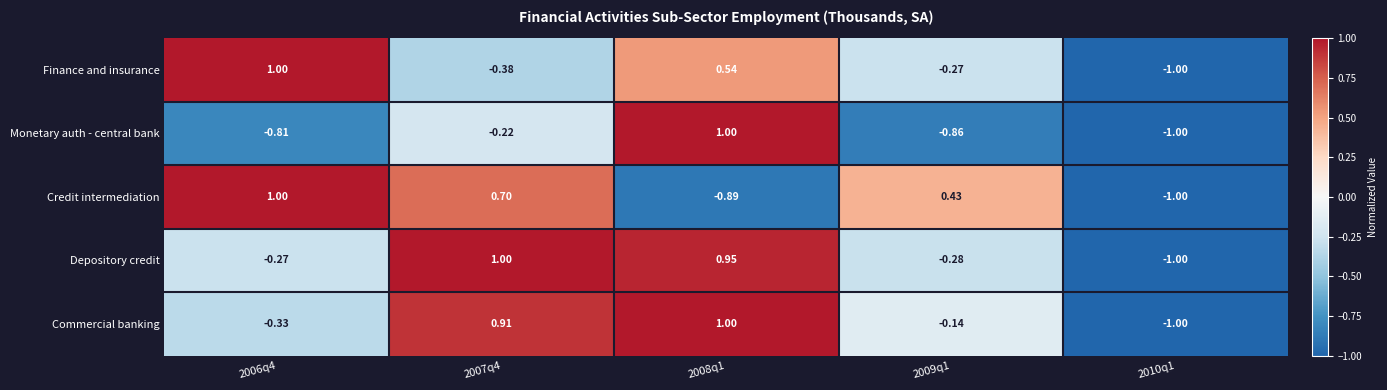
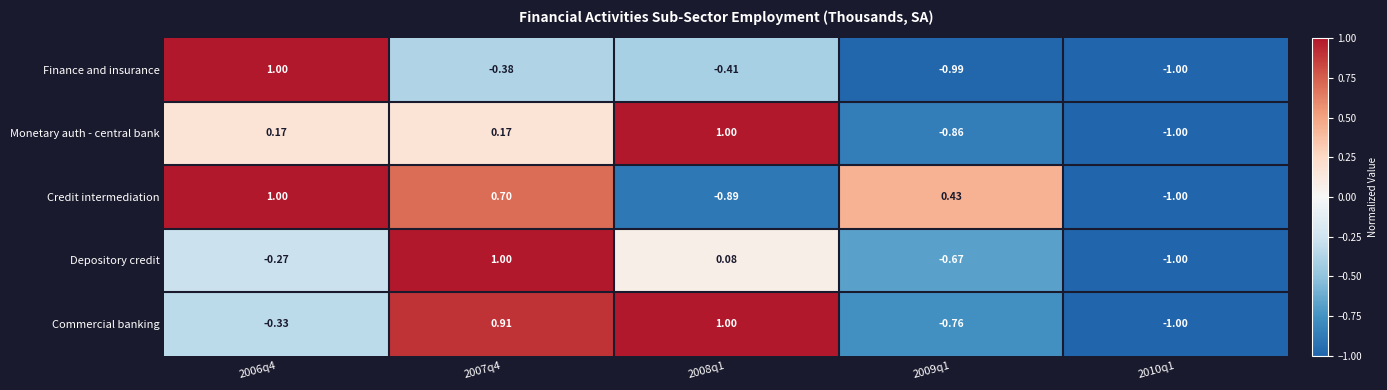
  {
    "Finance and insurance": {
      "2006q4": 1.00,
      "2007q4": -0.38,
-     "2008q1": 0.54,
-     "2009q1": -0.27,
+     "2008q1": -0.41,
+     "2009q1": -0.99,
      "2010q1": -1.00
    },
    "Monetary auth - central bank": {
-     "2006q4": -0.81,
-     "2007q4": -0.22,
+     "2006q4": 0.17,
+     "2007q4": 0.17,
      "2008q1": 1.00,
      "2009q1": -0.86,
      "2010q1": -1.00
    },
    "Credit intermediation": {
      "2006q4": 1.00,
      "2007q4": 0.70,
      "2008q1": -0.89,
      "2009q1": 0.43,
      "2010q1": -1.00
    },
    "Depository credit": {
      "2006q4": -0.27,
      "2007q4": 1.00,
-     "2008q1": 0.95,
-     "2009q1": -0.28,
+     "2008q1": 0.08,
+     "2009q1": -0.67,
      "2010q1": -1.00
    },
    "Commercial banking": {
      "2006q4": -0.33,
      "2007q4": 0.91,
      "2008q1": 1.00,
-     "2009q1": -0.14,
+     "2009q1": -0.76,
      "2010q1": -1.00
    }
  }
